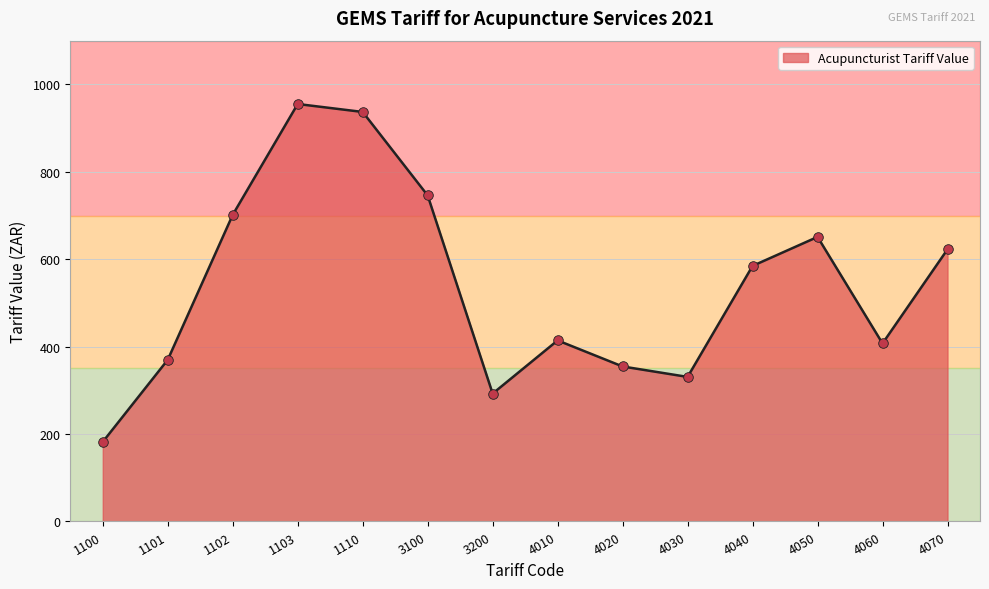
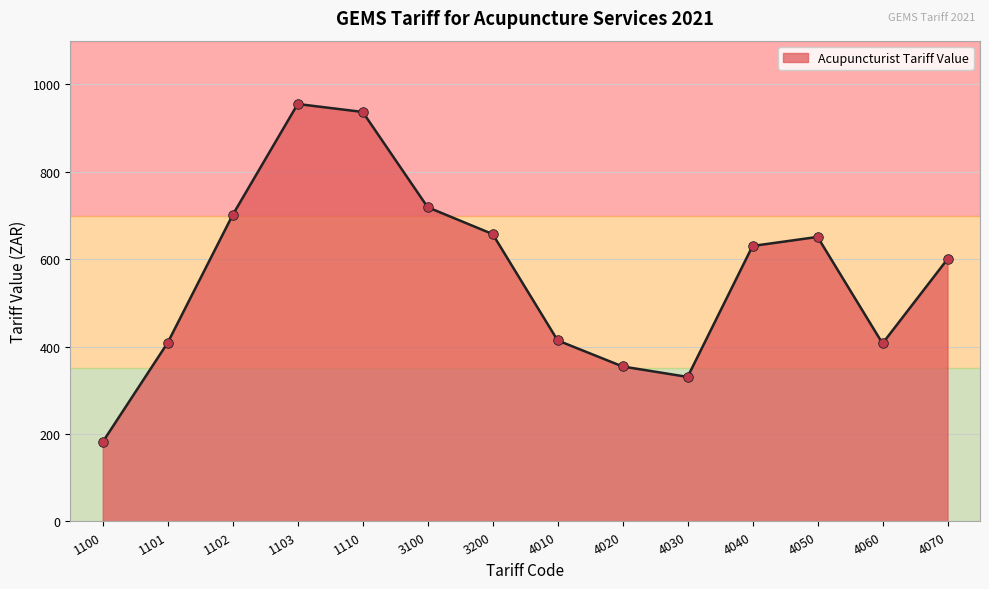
  {
    "1100": 180,
-   "1101": 370,
+   "1101": 410,
    "1102": 700,
    "1103": 960,
    "1110": 940,
-   "3100": 750,
-   "3200": 290,
+   "3100": 720,
+   "3200": 660,
    "4010": 410,
    "4020": 350,
    "4030": 330,
-   "4040": 580,
+   "4040": 630,
    "4050": 650,
    "4060": 410,
-   "4070": 620
+   "4070": 600
  }
